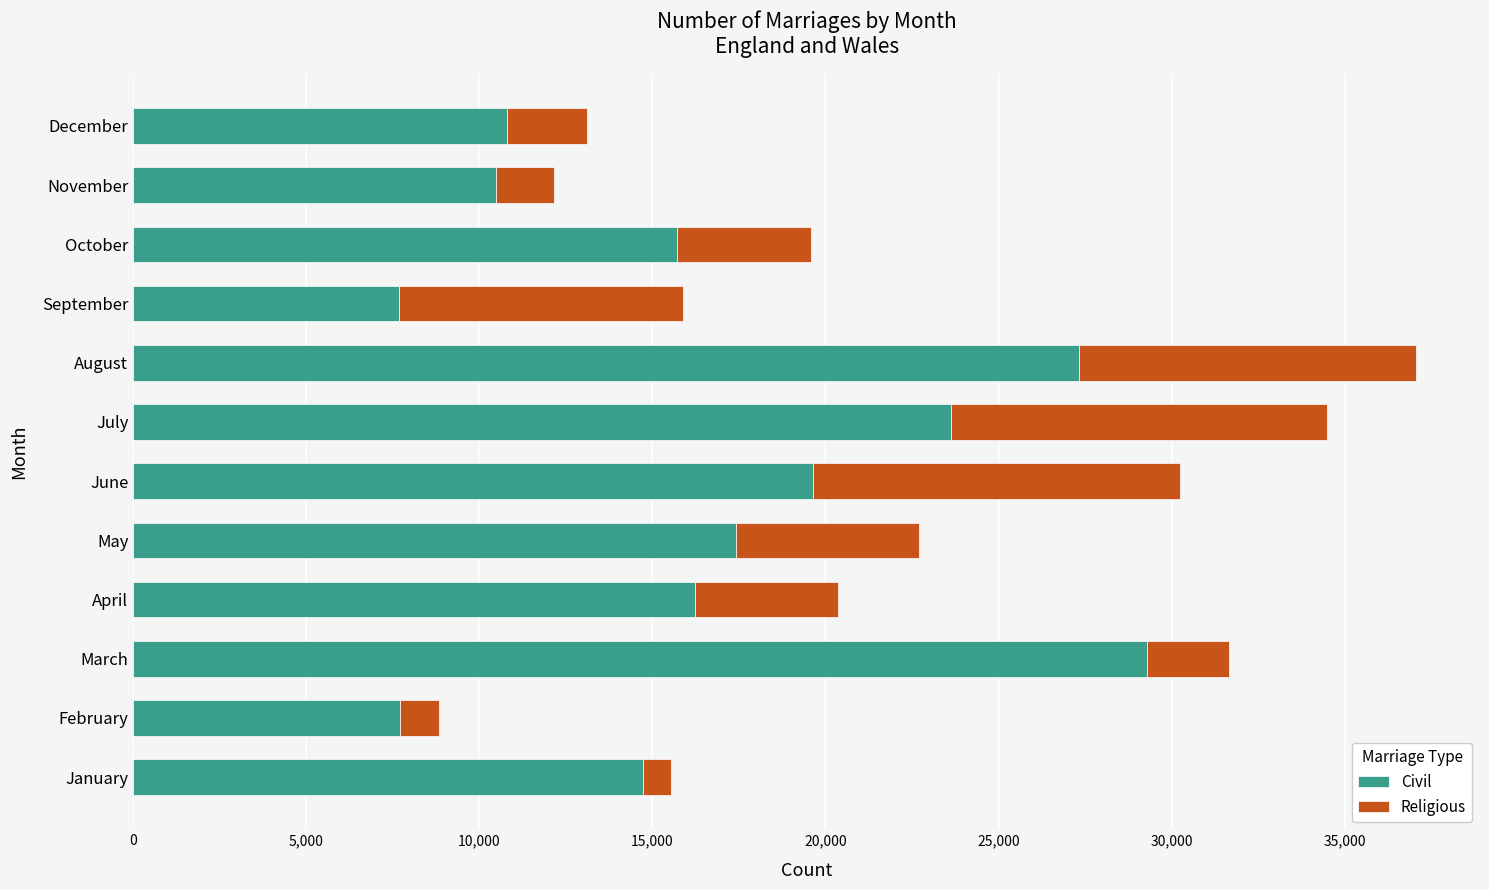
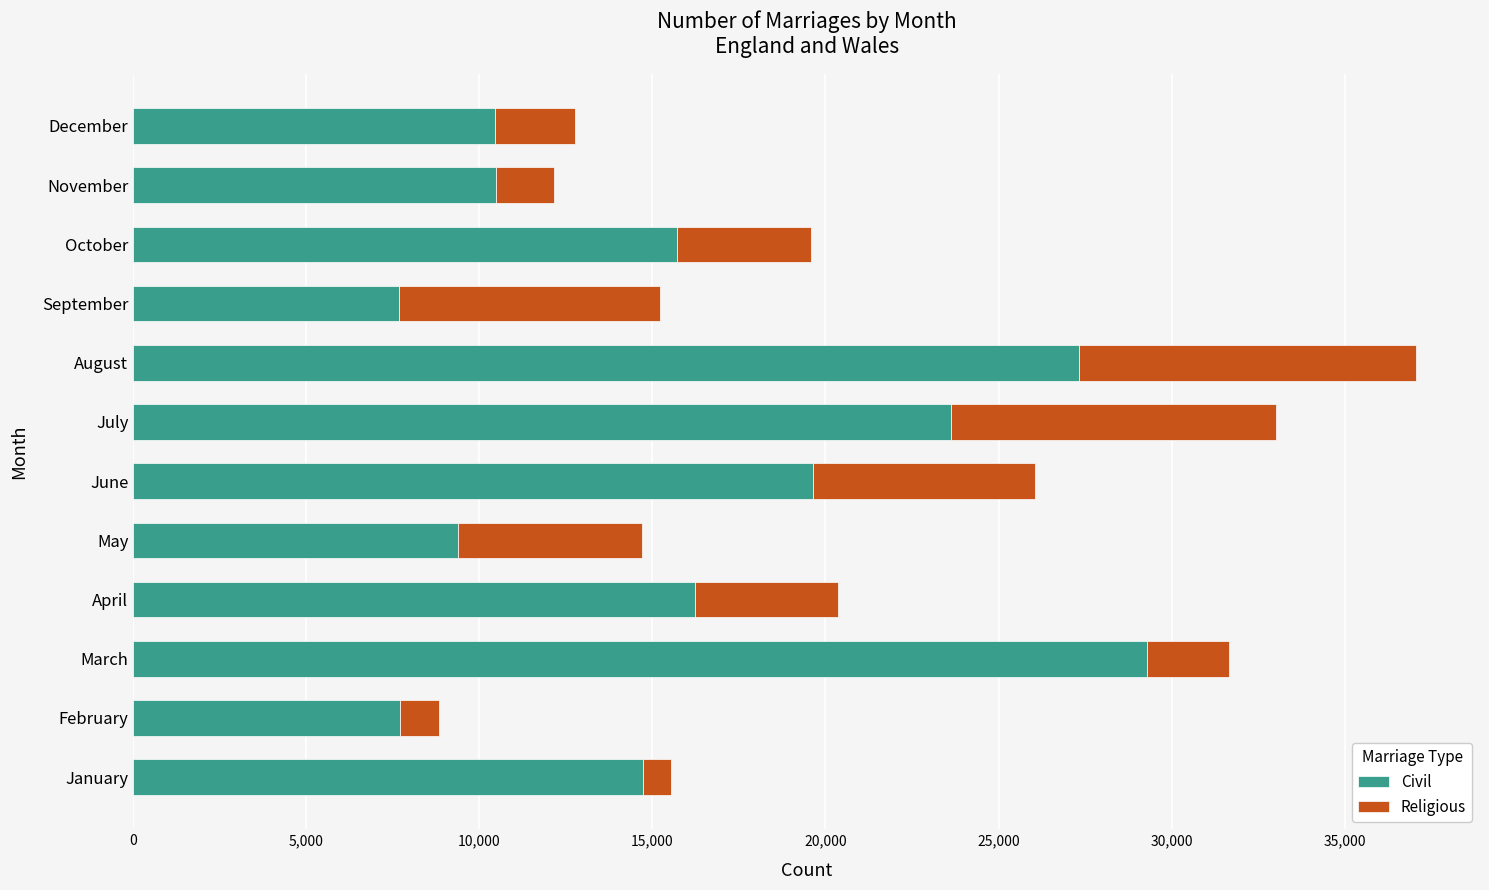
  {
    "Civil": {
-     "December": "10,800",
+     "December": "10,500",
      "November": "10,500",
      "October": "15,700",
      "September": "7,700",
      "August": "27,300",
      "July": "23,600",
      "June": "19,600",
-     "May": "17,400",
+     "May": "9,400",
      "April": "16,200",
      "March": "29,300",
      "February": "7,700",
      "January": "14,700"
    },
    "Religious": {
      "December": "2,300",
      "November": "1,700",
      "October": "3,900",
-     "September": "8,200",
+     "September": "7,500",
      "August": "9,700",
-     "July": "10,900",
-     "June": "10,600",
+     "July": "9,400",
+     "June": "6,400",
      "May": "5,300",
      "April": "4,100",
      "March": "2,400",
      "February": "1,100",
      "January": "800"
    }
  }
